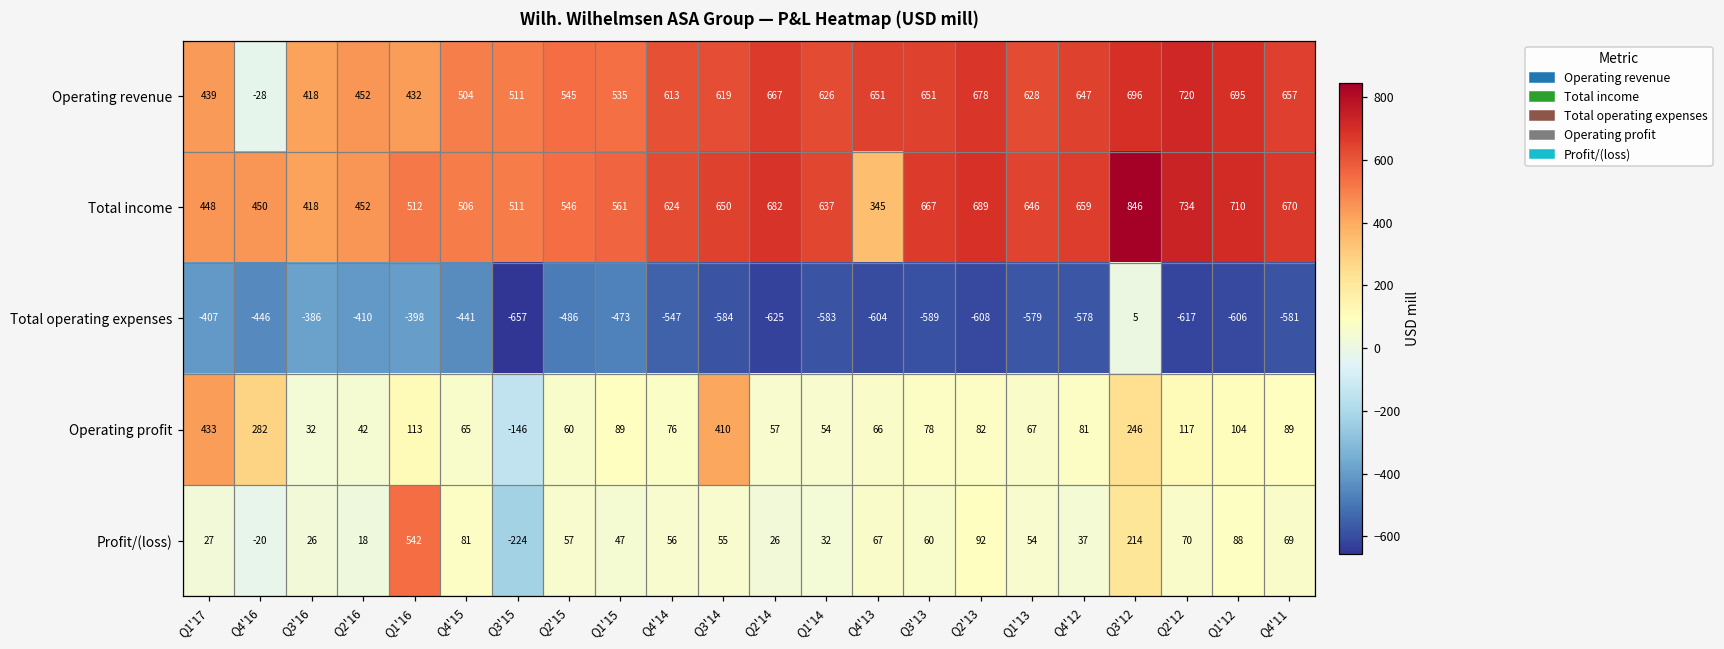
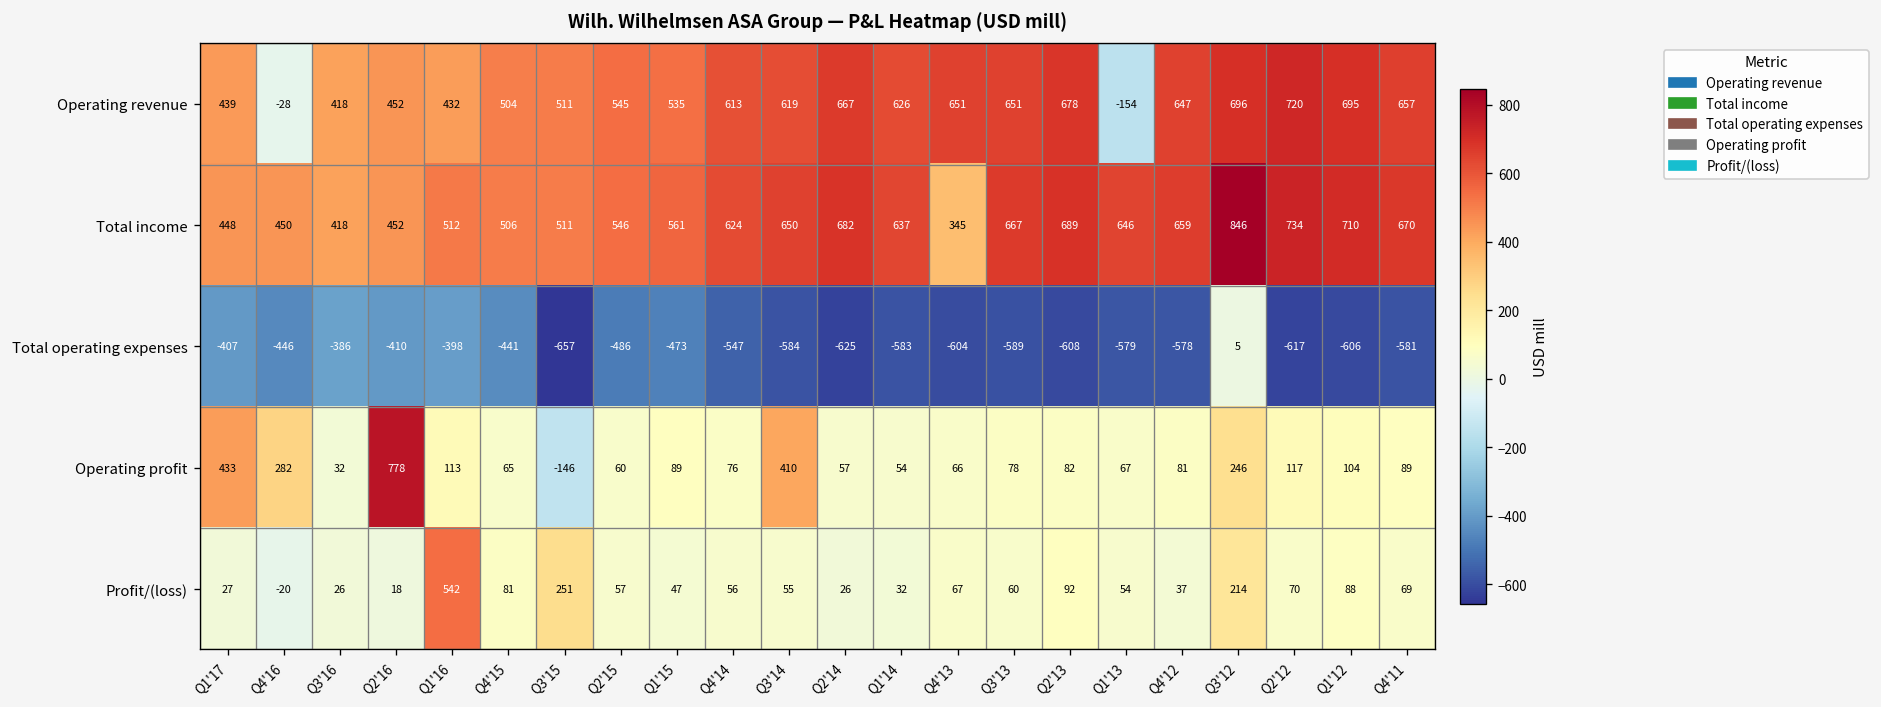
  {
    "Operating revenue": {
      "Q1'17": 439,
      "Q4'16": -28,
      "Q3'16": 418,
      "Q2'16": 452,
      "Q1'16": 432,
      "Q4'15": 504,
      "Q3'15": 511,
      "Q2'15": 545,
      "Q1'15": 535,
      "Q4'14": 613,
      "Q3'14": 619,
      "Q2'14": 667,
      "Q1'14": 626,
      "Q4'13": 651,
      "Q3'13": 651,
      "Q2'13": 678,
-     "Q1'13": 628,
+     "Q1'13": -154,
      "Q4'12": 647,
      "Q3'12": 696,
      "Q2'12": 720,
      "Q1'12": 695,
      "Q4'11": 657
    },
    "Total income": {
      "Q1'17": 448,
      "Q4'16": 450,
      "Q3'16": 418,
      "Q2'16": 452,
      "Q1'16": 512,
      "Q4'15": 506,
      "Q3'15": 511,
      "Q2'15": 546,
      "Q1'15": 561,
      "Q4'14": 624,
      "Q3'14": 650,
      "Q2'14": 682,
      "Q1'14": 637,
      "Q4'13": 345,
      "Q3'13": 667,
      "Q2'13": 689,
      "Q1'13": 646,
      "Q4'12": 659,
      "Q3'12": 846,
      "Q2'12": 734,
      "Q1'12": 710,
      "Q4'11": 670
    },
    "Total operating expenses": {
      "Q1'17": -407,
      "Q4'16": -446,
      "Q3'16": -386,
      "Q2'16": -410,
      "Q1'16": -398,
      "Q4'15": -441,
      "Q3'15": -657,
      "Q2'15": -486,
      "Q1'15": -473,
      "Q4'14": -547,
      "Q3'14": -584,
      "Q2'14": -625,
      "Q1'14": -583,
      "Q4'13": -604,
      "Q3'13": -589,
      "Q2'13": -608,
      "Q1'13": -579,
      "Q4'12": -578,
      "Q3'12": 5,
      "Q2'12": -617,
      "Q1'12": -606,
      "Q4'11": -581
    },
    "Operating profit": {
      "Q1'17": 433,
      "Q4'16": 282,
      "Q3'16": 32,
-     "Q2'16": 42,
+     "Q2'16": 778,
      "Q1'16": 113,
      "Q4'15": 65,
      "Q3'15": -146,
      "Q2'15": 60,
      "Q1'15": 89,
      "Q4'14": 76,
      "Q3'14": 410,
      "Q2'14": 57,
      "Q1'14": 54,
      "Q4'13": 66,
      "Q3'13": 78,
      "Q2'13": 82,
      "Q1'13": 67,
      "Q4'12": 81,
      "Q3'12": 246,
      "Q2'12": 117,
      "Q1'12": 104,
      "Q4'11": 89
    },
    "Profit/(loss)": {
      "Q1'17": 27,
      "Q4'16": -20,
      "Q3'16": 26,
      "Q2'16": 18,
      "Q1'16": 542,
      "Q4'15": 81,
-     "Q3'15": -224,
+     "Q3'15": 251,
      "Q2'15": 57,
      "Q1'15": 47,
      "Q4'14": 56,
      "Q3'14": 55,
      "Q2'14": 26,
      "Q1'14": 32,
      "Q4'13": 67,
      "Q3'13": 60,
      "Q2'13": 92,
      "Q1'13": 54,
      "Q4'12": 37,
      "Q3'12": 214,
      "Q2'12": 70,
      "Q1'12": 88,
      "Q4'11": 69
    }
  }
